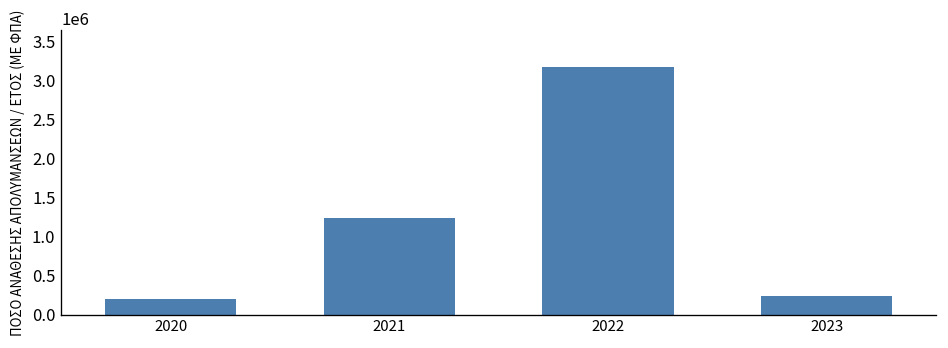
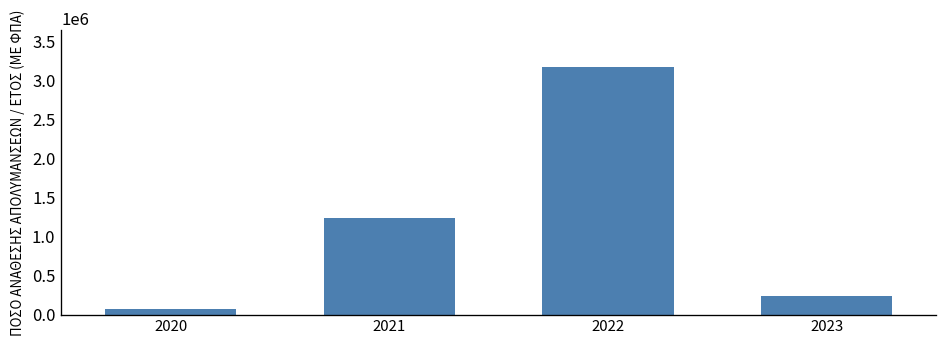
  {
-   "2020": 200000,
+   "2020": 100000,
    "2021": 1200000,
    "2022": 3200000,
    "2023": 200000
  }
